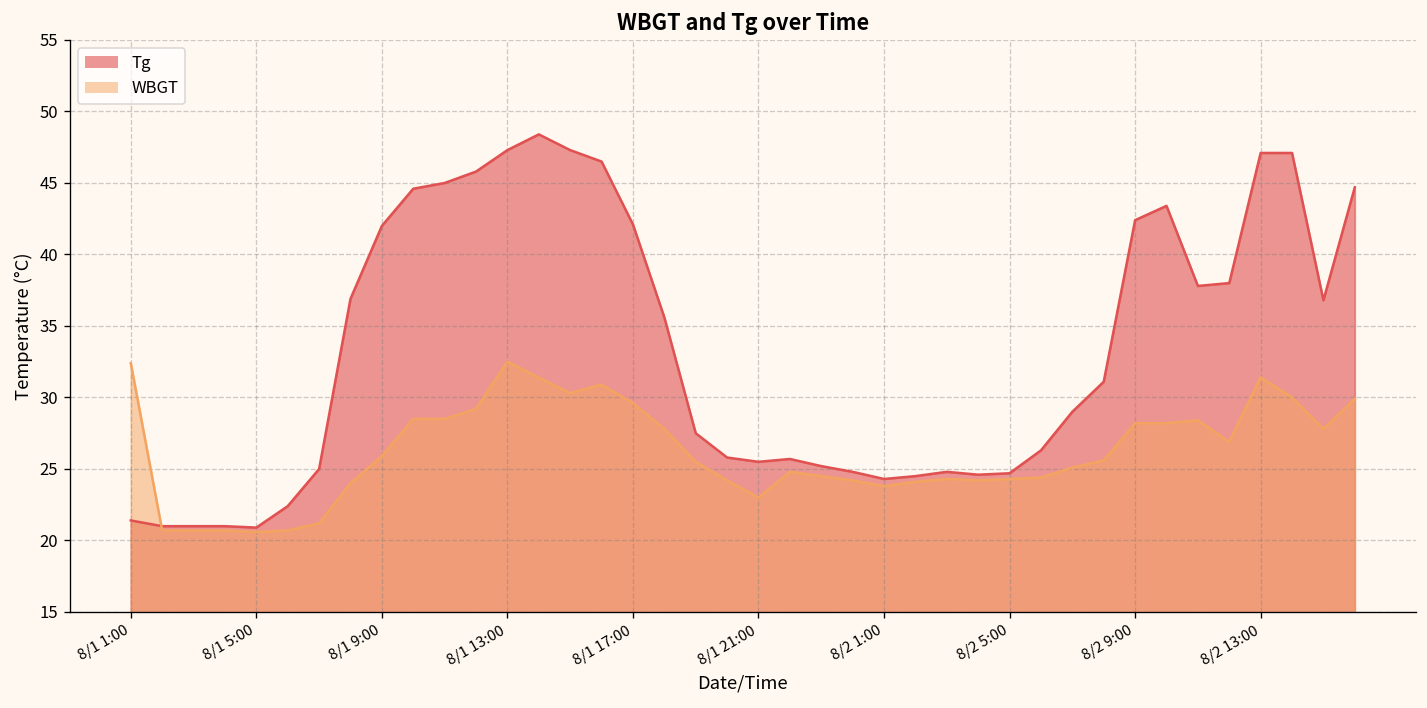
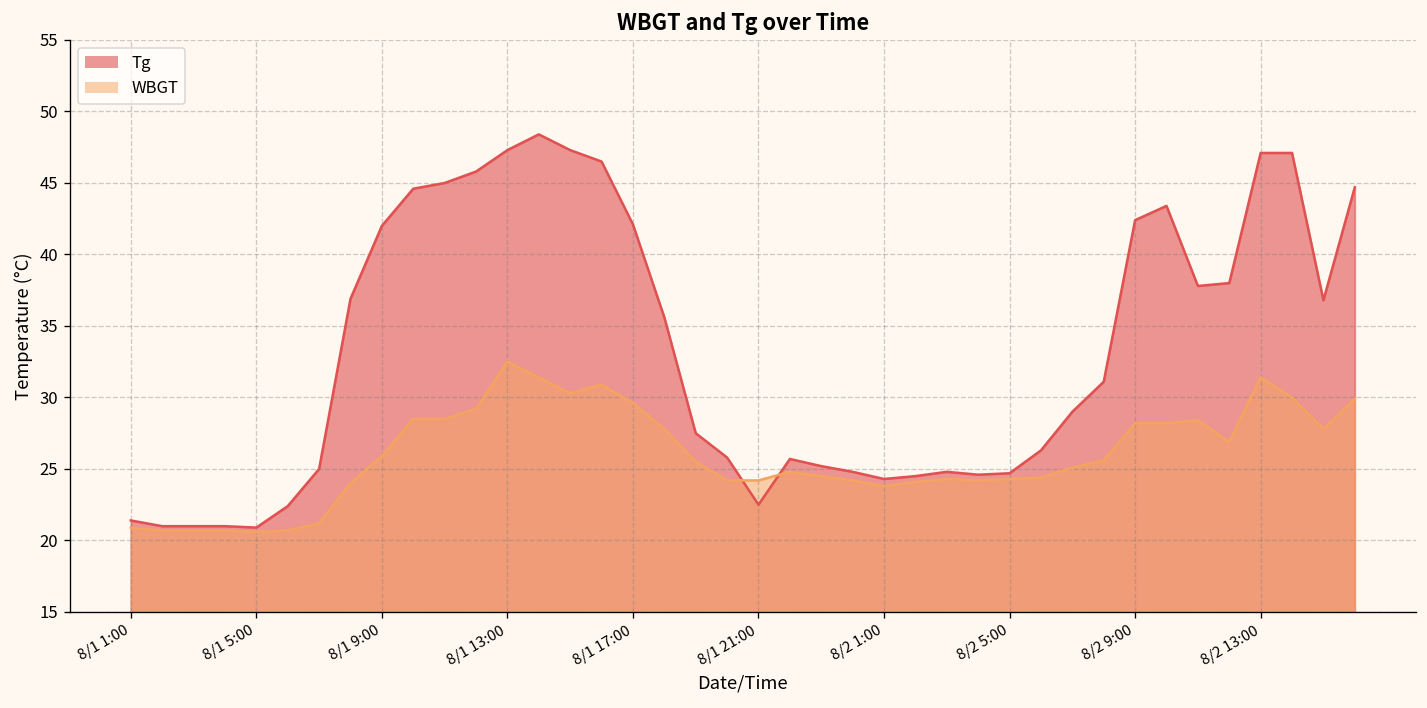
  {
    "Tg": {
      "8/1 1:00": 21.4,
      "8/1 5:00": 20.9,
      "8/1 9:00": 42.0,
      "8/1 13:00": 47.3,
      "8/1 17:00": 42.1,
-     "8/1 21:00": 25.5,
+     "8/1 21:00": 22.5,
      "8/2 1:00": 24.3,
      "8/2 5:00": 24.7,
      "8/2 9:00": 42.4,
      "8/2 13:00": 47.1
    },
    "WBGT": {
-     "8/1 1:00": 32.4,
+     "8/1 1:00": 20.9,
      "8/1 5:00": 20.6,
      "8/1 9:00": 25.9,
      "8/1 13:00": 32.5,
      "8/1 17:00": 29.6,
-     "8/1 21:00": 23.0,
+     "8/1 21:00": 24.2,
      "8/2 1:00": 23.8,
      "8/2 5:00": 24.3,
      "8/2 9:00": 28.2,
      "8/2 13:00": 31.4
    }
  }
